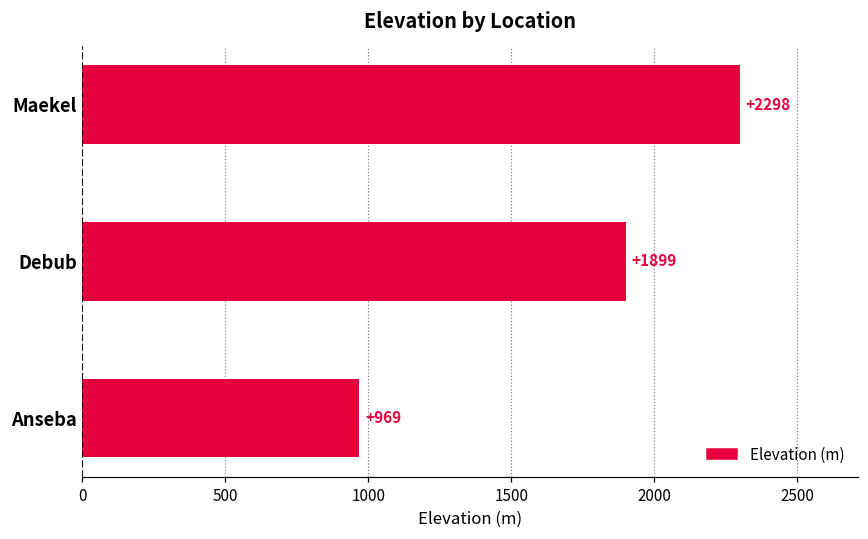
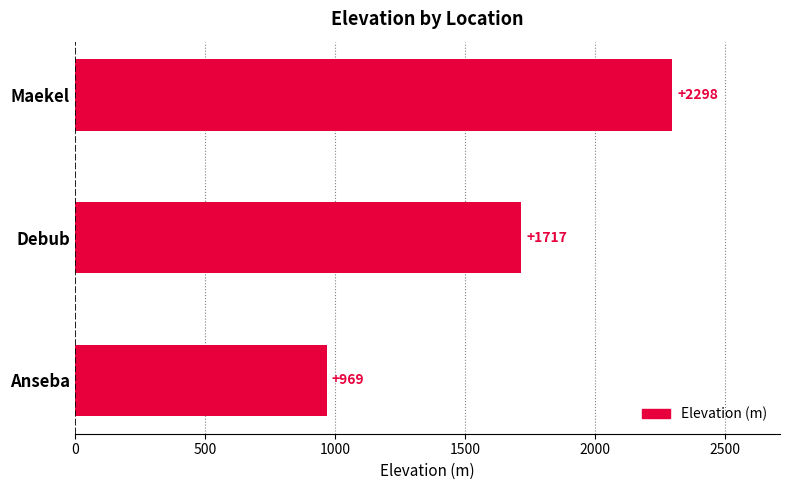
  {
    "Maekel": "+2298",
-   "Debub": "+1899",
+   "Debub": "+1717",
    "Anseba": "+969"
  }
